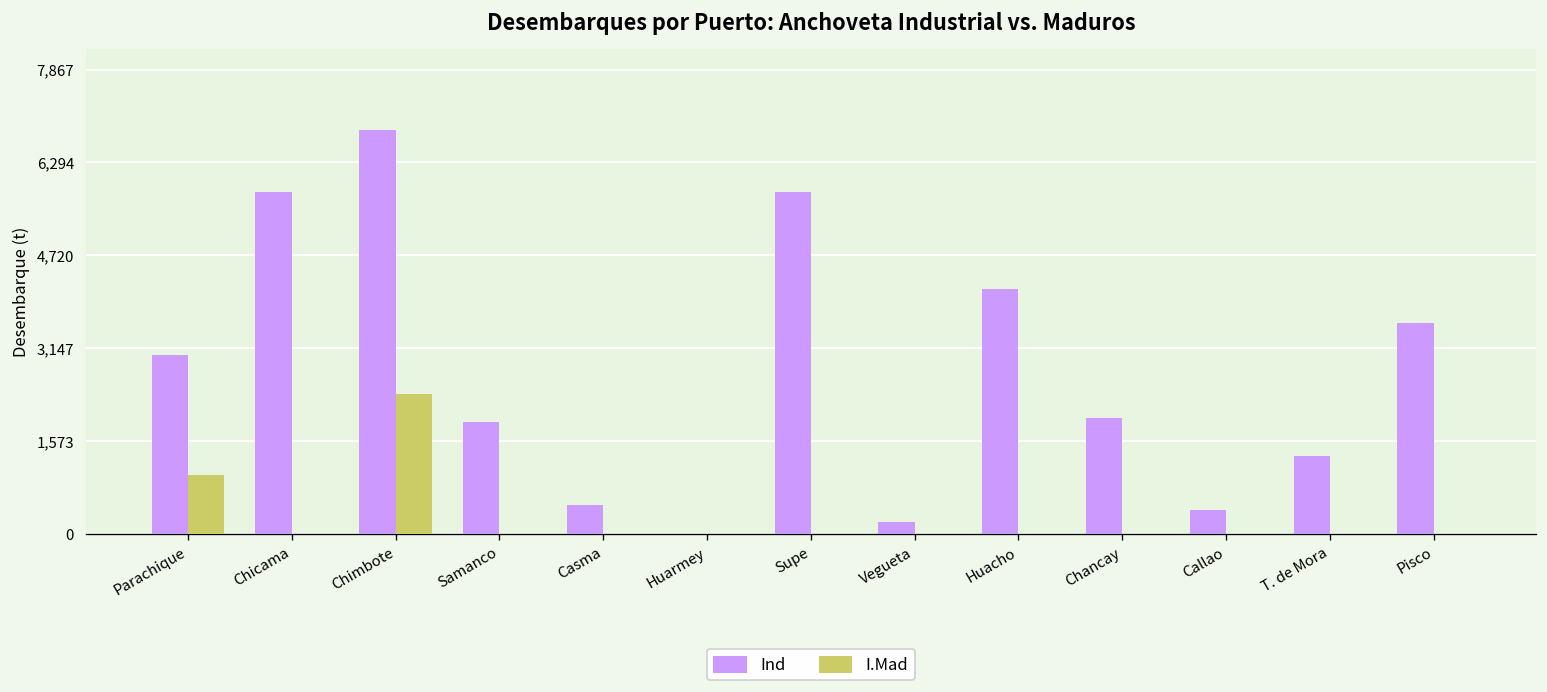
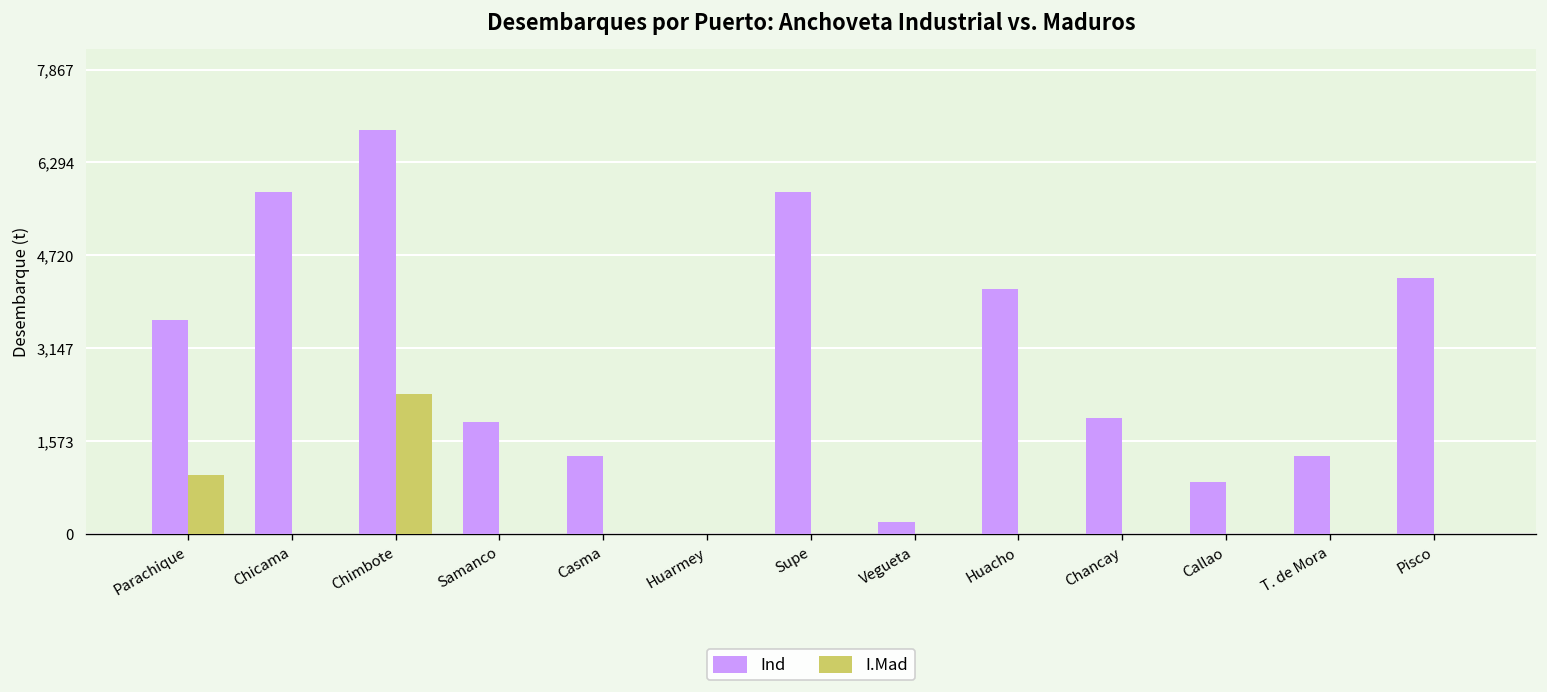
  {
    "Ind": {
-     "Parachique": "3,000",
+     "Parachique": "3,600",
      "Chicama": "5,800",
      "Chimbote": "6,800",
      "Samanco": "1,900",
-     "Casma": "500",
+     "Casma": "1,300",
      "Huarmey": "0",
      "Supe": "5,800",
      "Vegueta": "200",
      "Huacho": "4,100",
      "Chancay": "2,000",
-     "Callao": "400",
+     "Callao": "900",
      "T. de Mora": "1,300",
-     "Pisco": "3,600"
+     "Pisco": "4,300"
    },
    "I.Mad": {
      "Parachique": "1,000",
      "Chicama": "0",
      "Chimbote": "2,400",
      "Samanco": "0",
      "Casma": "0",
      "Huarmey": "0",
      "Supe": "0",
      "Vegueta": "0",
      "Huacho": "0",
      "Chancay": "0",
      "Callao": "0",
      "T. de Mora": "0",
      "Pisco": "0"
    }
  }
